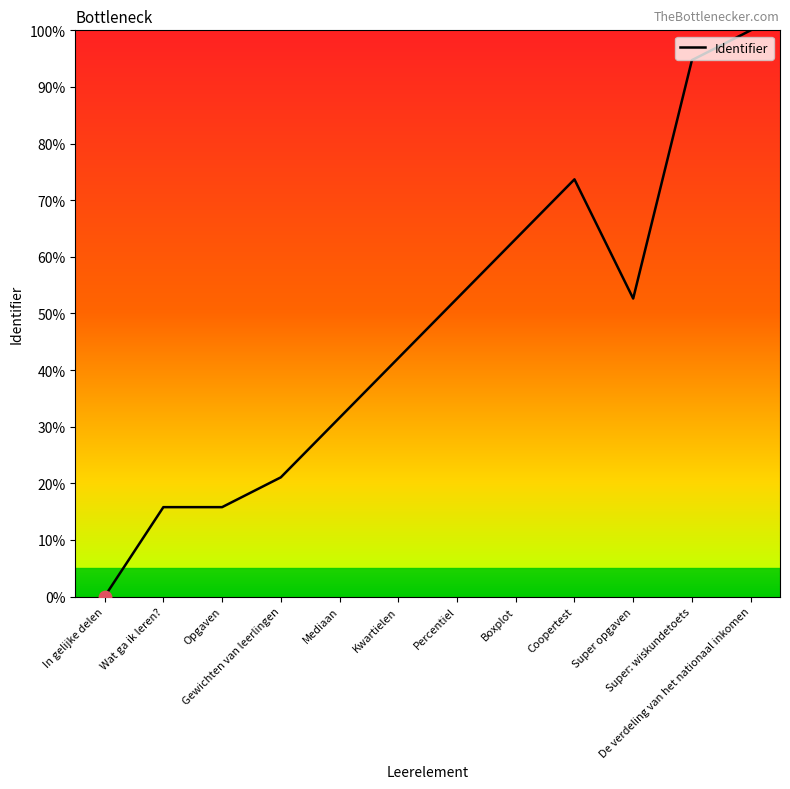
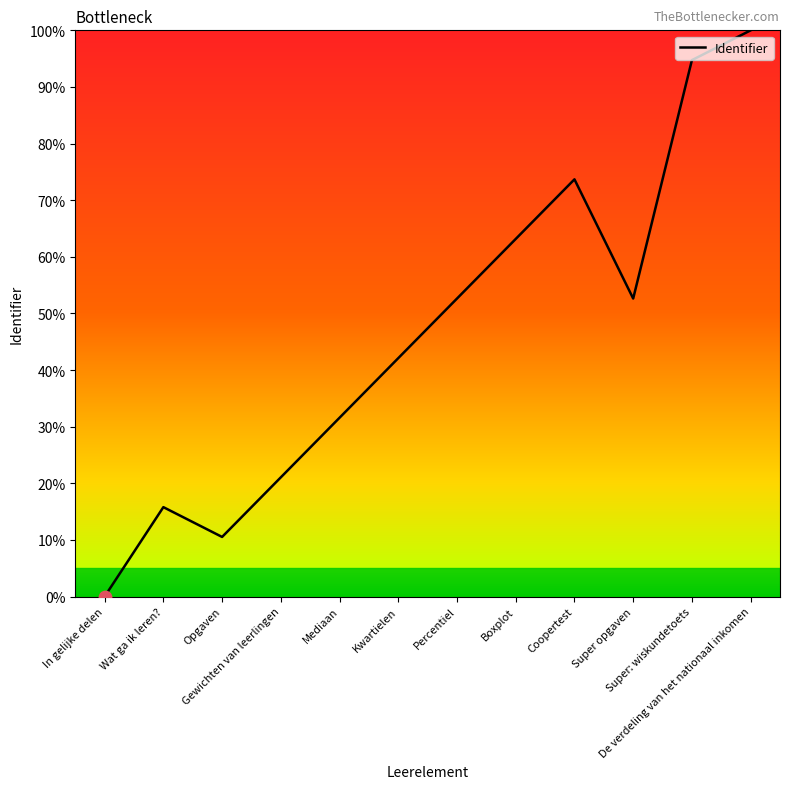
  {
    "Identifier": {
      "Wat ga ik leren?": "16%",
-     "Opgaven": "16%",
+     "Opgaven": "11%",
      "Gewichten van leerlingen": "21%",
      "Mediaan": "32%",
      "Kwartielen": "42%",
      "Percentiel": "53%",
      "Boxplot": "63%",
      "Coopertest": "74%",
      "Super opgaven": "53%",
      "Super: wiskundetoets": "95%",
      "De verdeling van het nationaal inkomen": "100%"
    }
  }
